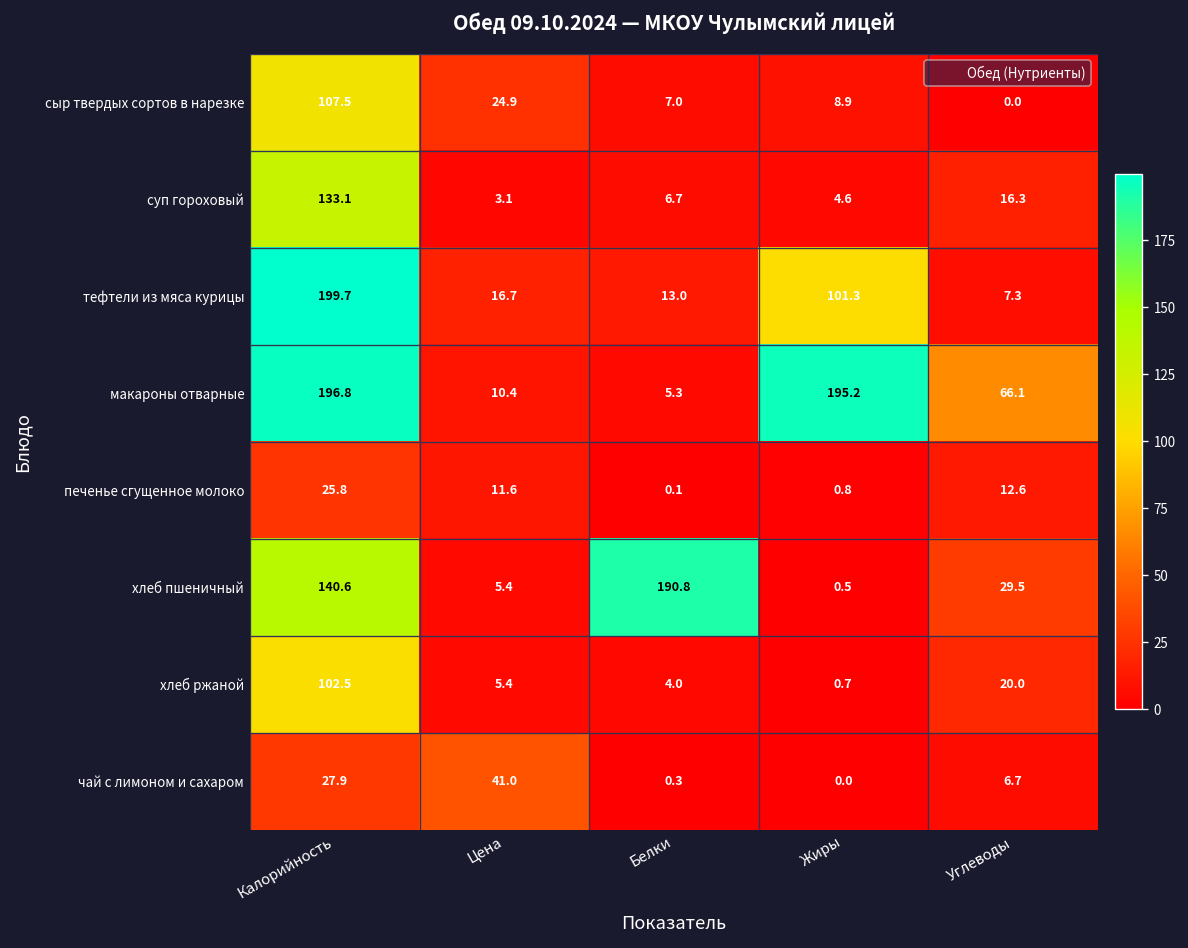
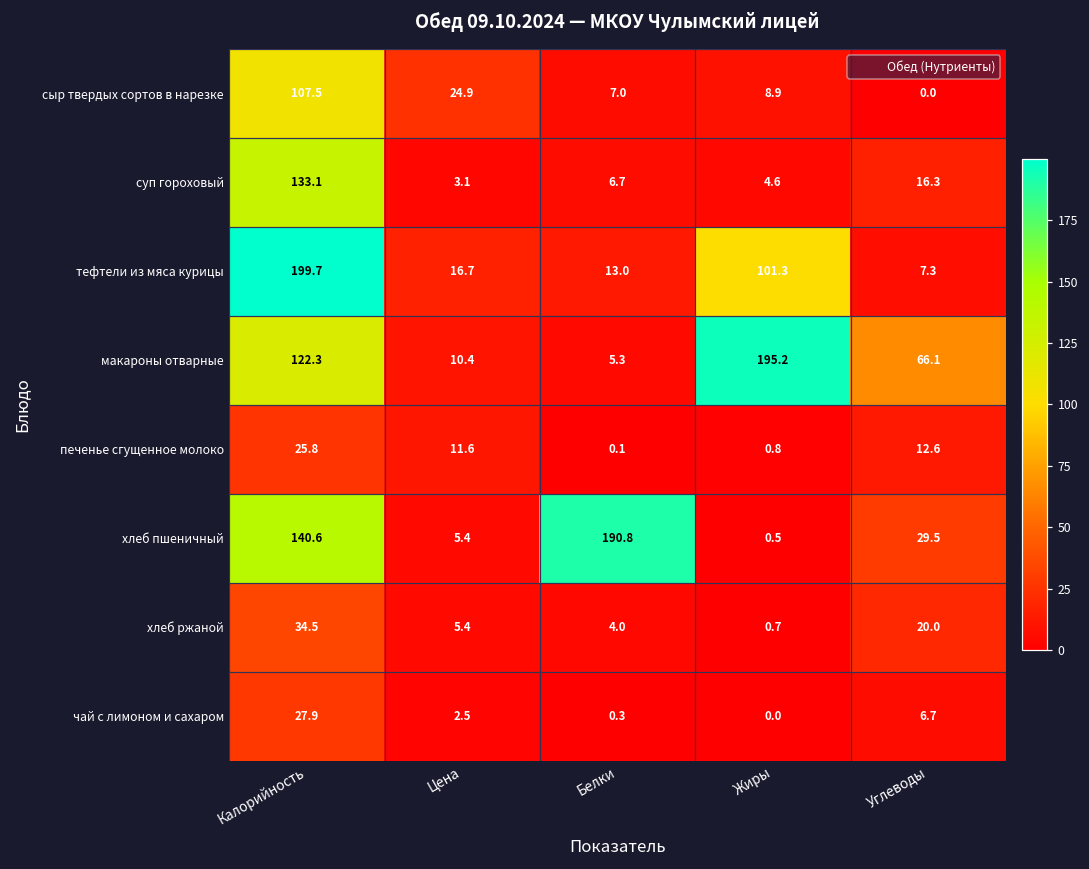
  {
    "сыр твердых сортов в нарезке": {
      "Калорийность": 107.5,
      "Цена": 24.9,
      "Белки": 7.0,
      "Жиры": 8.9,
      "Углеводы": 0.0
    },
    "суп гороховый": {
      "Калорийность": 133.1,
      "Цена": 3.1,
      "Белки": 6.7,
      "Жиры": 4.6,
      "Углеводы": 16.3
    },
    "тефтели из мяса курицы": {
      "Калорийность": 199.7,
      "Цена": 16.7,
      "Белки": 13.0,
      "Жиры": 101.3,
      "Углеводы": 7.3
    },
    "макароны отварные": {
-     "Калорийность": 196.8,
+     "Калорийность": 122.3,
      "Цена": 10.4,
      "Белки": 5.3,
      "Жиры": 195.2,
      "Углеводы": 66.1
    },
    "печенье сгущенное молоко": {
      "Калорийность": 25.8,
      "Цена": 11.6,
      "Белки": 0.1,
      "Жиры": 0.8,
      "Углеводы": 12.6
    },
    "хлеб пшеничный": {
      "Калорийность": 140.6,
      "Цена": 5.4,
      "Белки": 190.8,
      "Жиры": 0.5,
      "Углеводы": 29.5
    },
    "хлеб ржаной": {
-     "Калорийность": 102.5,
+     "Калорийность": 34.5,
      "Цена": 5.4,
      "Белки": 4.0,
      "Жиры": 0.7,
      "Углеводы": 20.0
    },
    "чай с лимоном и сахаром": {
      "Калорийность": 27.9,
-     "Цена": 41.0,
+     "Цена": 2.5,
      "Белки": 0.3,
      "Жиры": 0.0,
      "Углеводы": 6.7
    }
  }
